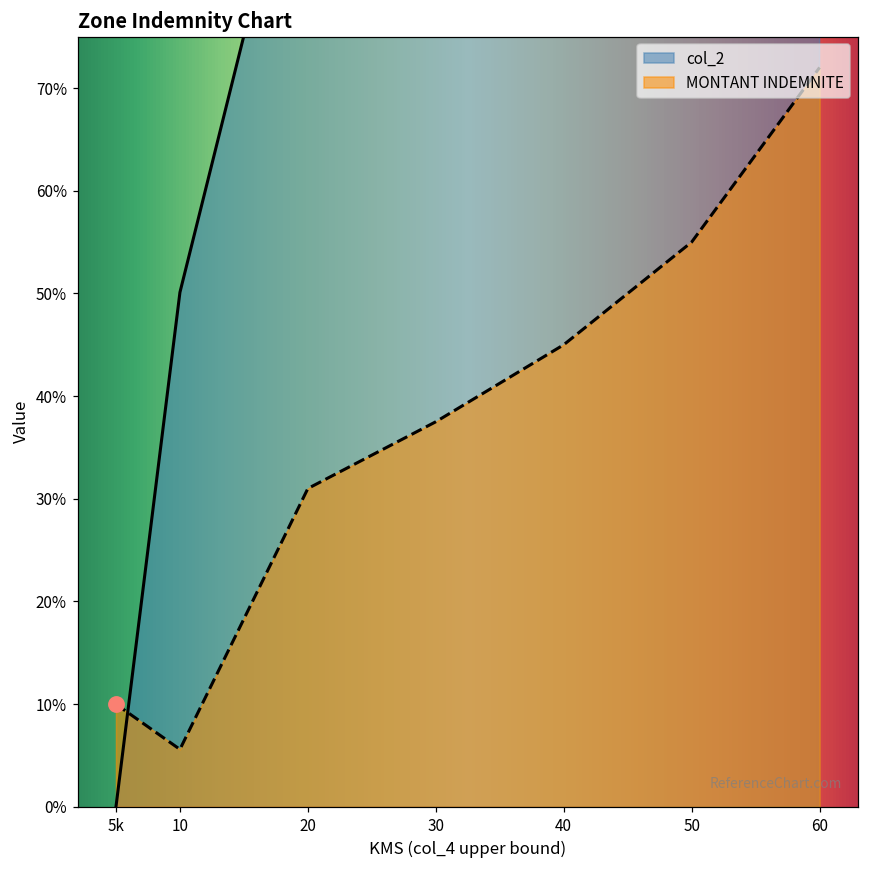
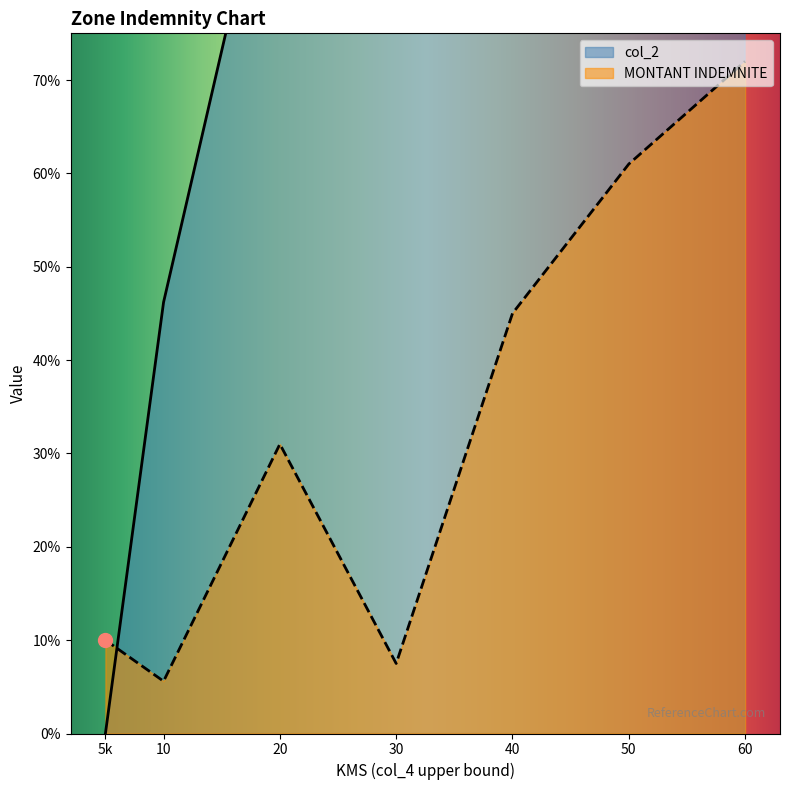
  {
    "col_2": {
      "5k": "0%",
-     "10": "50%"
+     "10": "46%"
    },
    "MONTANT INDEMNITE": {
      "10": "6%",
      "20": "31%",
-     "30": "38%",
+     "30": "8%",
      "40": "45%",
-     "50": "55%"
+     "50": "61%"
    }
  }
